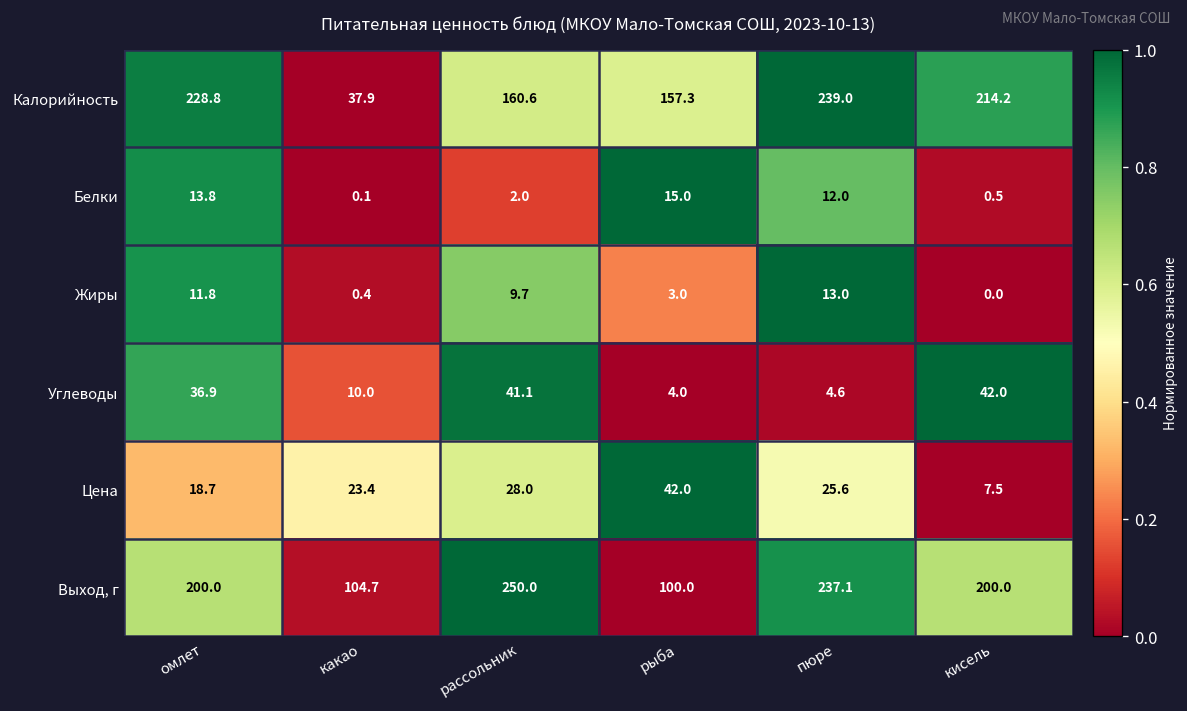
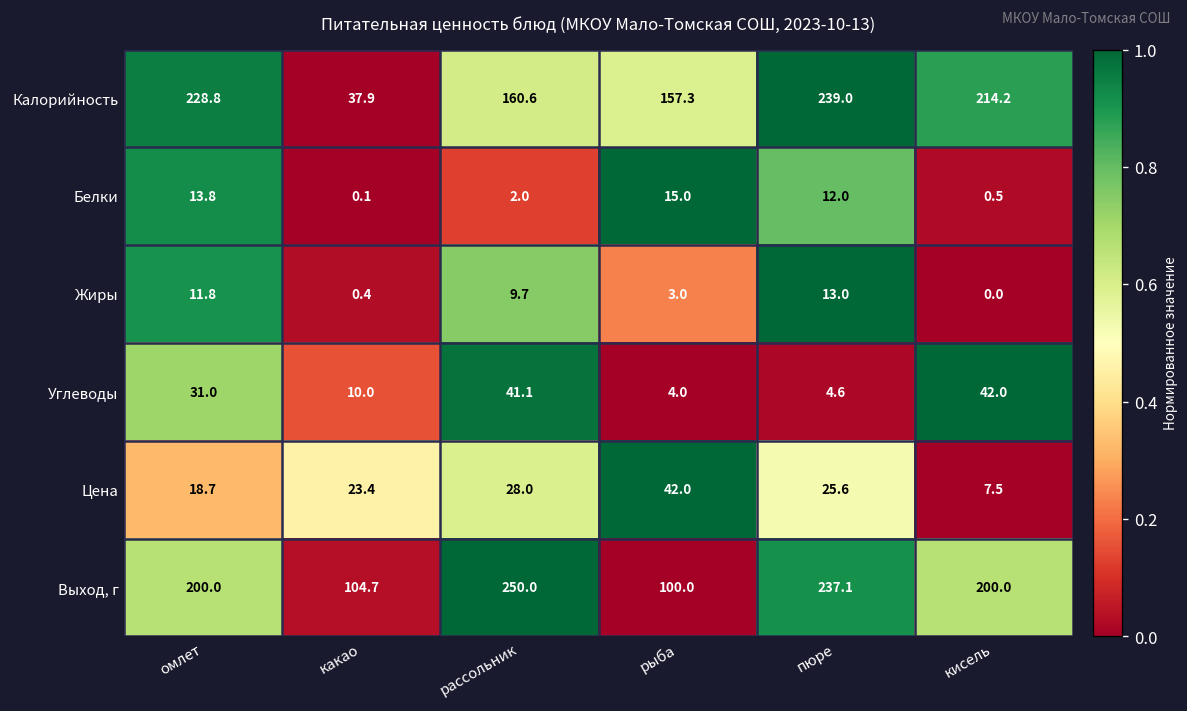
  {
    "Калорийность": {
      "омлет": 228.8,
      "какао": 37.9,
      "рассольник": 160.6,
      "рыба": 157.3,
      "пюре": 239.0,
      "кисель": 214.2
    },
    "Белки": {
      "омлет": 13.8,
      "какао": 0.1,
      "рассольник": 2.0,
      "рыба": 15.0,
      "пюре": 12.0,
      "кисель": 0.5
    },
    "Жиры": {
      "омлет": 11.8,
      "какао": 0.4,
      "рассольник": 9.7,
      "рыба": 3.0,
      "пюре": 13.0,
      "кисель": 0.0
    },
    "Углеводы": {
-     "омлет": 36.9,
+     "омлет": 31.0,
      "какао": 10.0,
      "рассольник": 41.1,
      "рыба": 4.0,
      "пюре": 4.6,
      "кисель": 42.0
    },
    "Цена": {
      "омлет": 18.7,
      "какао": 23.4,
      "рассольник": 28.0,
      "рыба": 42.0,
      "пюре": 25.6,
      "кисель": 7.5
    },
    "Выход, г": {
      "омлет": 200.0,
      "какао": 104.7,
      "рассольник": 250.0,
      "рыба": 100.0,
      "пюре": 237.1,
      "кисель": 200.0
    }
  }
